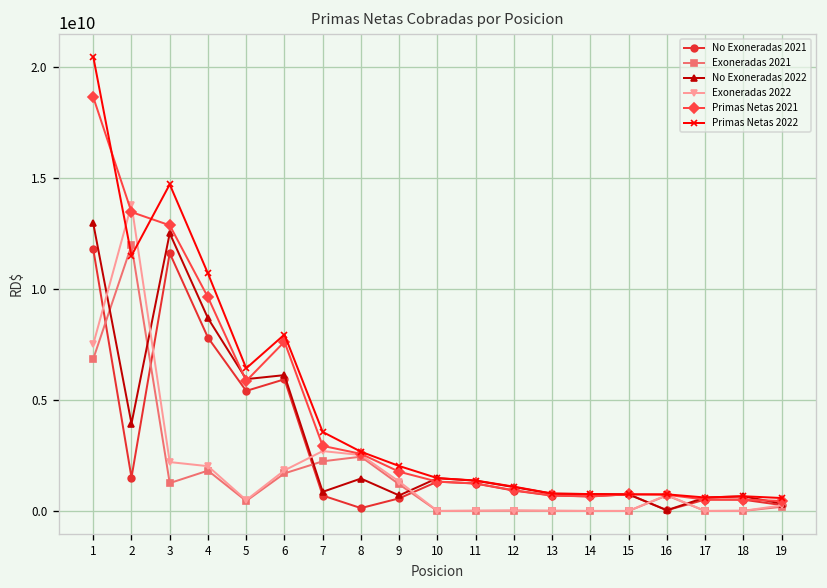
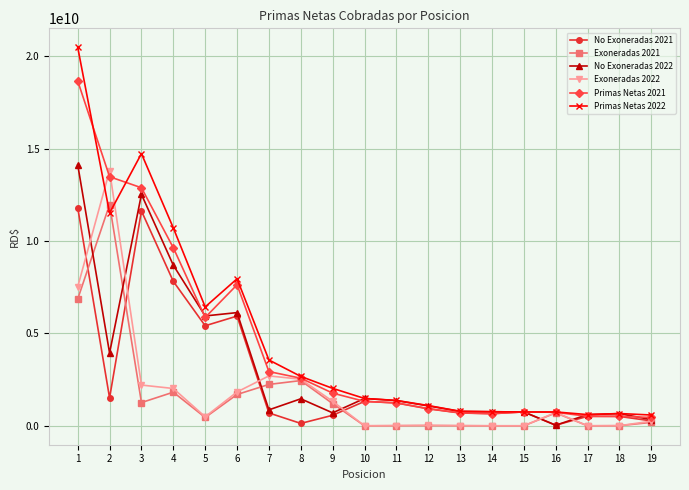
  {
    "No Exoneradas 2022": {
-     "1": 13000000000,
+     "1": 14100000000,
      "2": 3900000000,
      "3": 12500000000,
      "4": 8700000000,
      "6": 6100000000,
      "7": 900000000,
      "8": 1500000000
    },
    "Primas Netas 2022": {
      "1": 20500000000,
      "2": 11500000000,
      "3": 14700000000,
      "4": 10700000000,
      "5": 6400000000,
      "6": 8000000000,
      "7": 3600000000,
      "9": 2000000000
    }
  }
